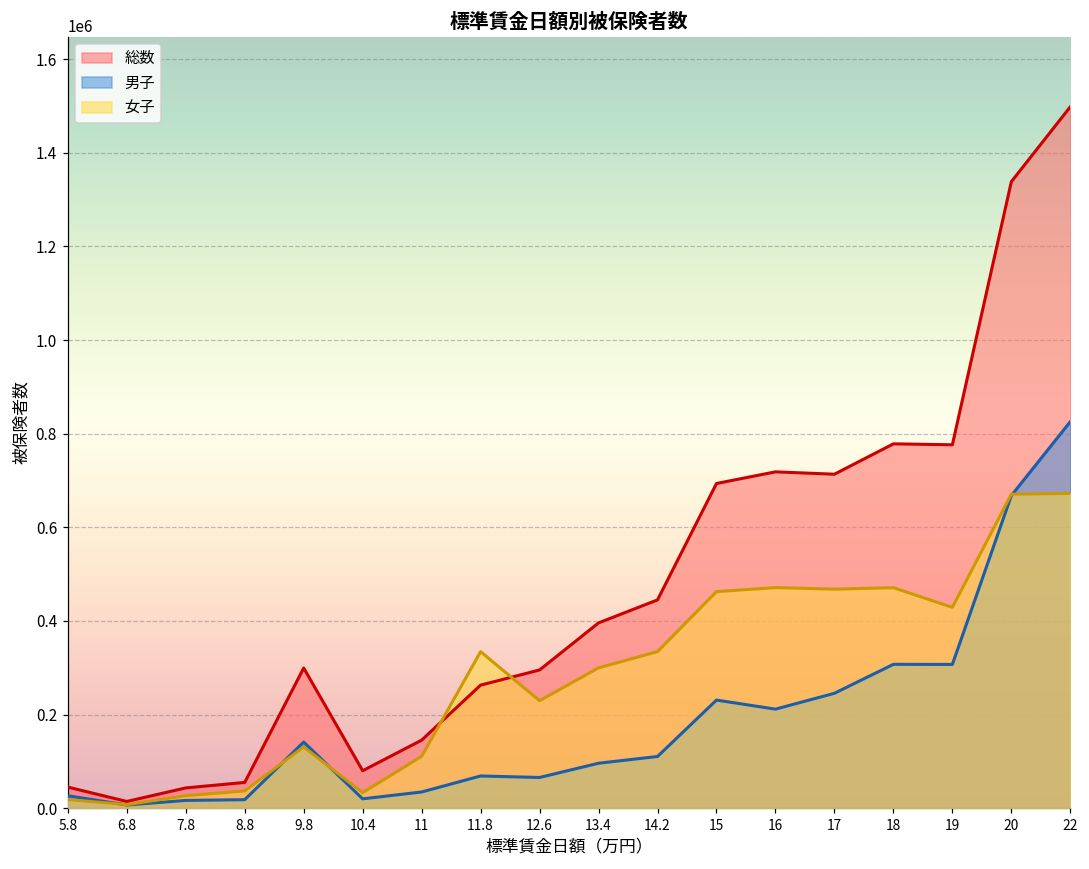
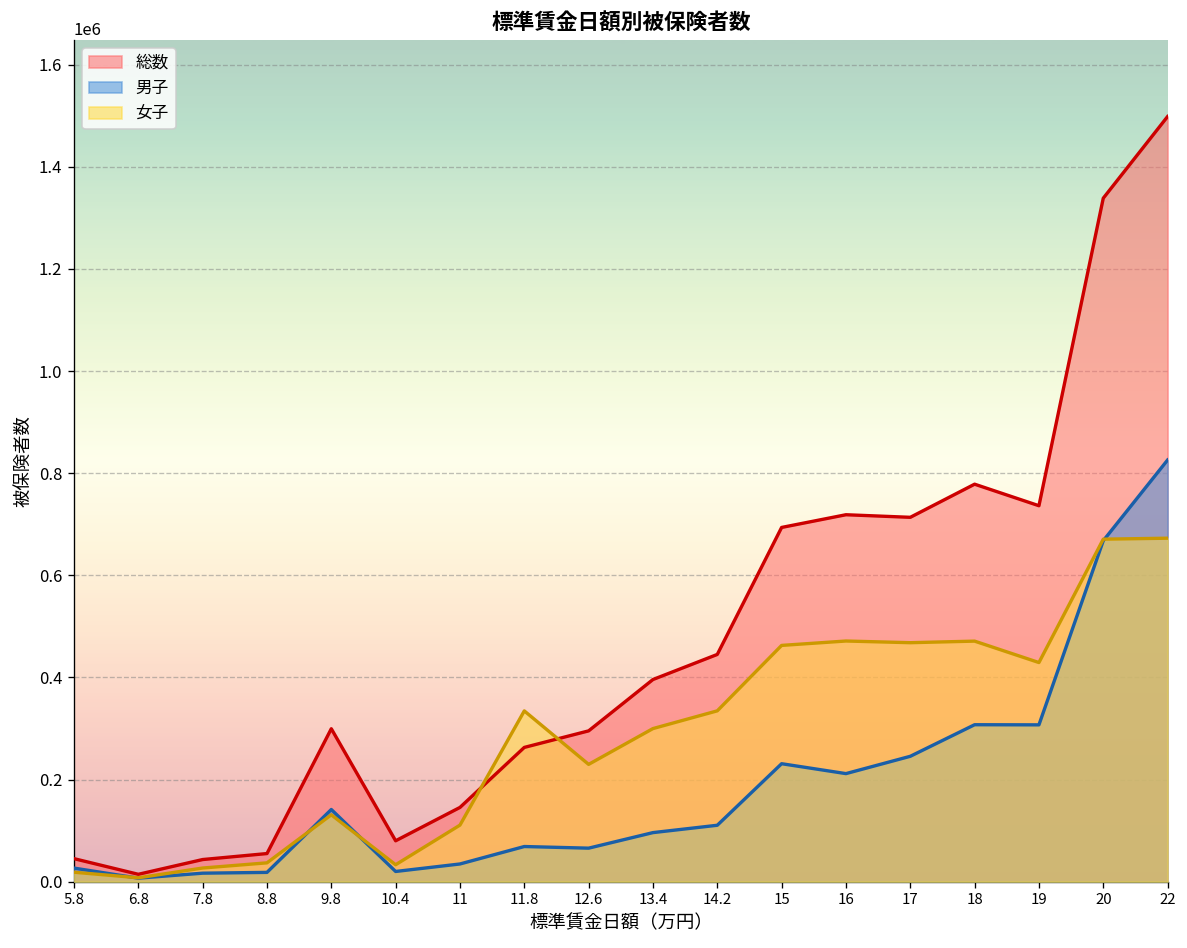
  {
    "総数": {
      "5.8": 50000,
      "6.8": 10000,
      "7.8": 40000,
      "8.8": 60000,
      "9.8": 300000,
      "10.4": 80000,
      "11": 150000,
      "11.8": 260000,
      "12.6": 300000,
      "13.4": 400000,
      "14.2": 450000,
      "15": 690000,
      "16": 720000,
      "17": 710000,
      "18": 780000,
-     "19": 780000,
+     "19": 740000,
      "20": 1340000,
      "22": 1500000
    },
    "男子": {
      "5.8": 30000,
      "7.8": 20000,
      "8.8": 20000,
      "9.8": 140000,
      "10.4": 20000,
      "11": 30000,
      "11.8": 70000,
      "12.6": 70000,
      "13.4": 100000,
      "14.2": 110000,
      "15": 230000,
      "16": 210000,
      "17": 250000,
      "18": 310000,
      "19": 310000,
      "22": 830000
    },
    "女子": {
      "5.8": 20000,
      "7.8": 30000,
      "8.8": 40000,
      "9.8": 130000,
      "10.4": 30000,
      "11": 110000,
      "11.8": 330000,
      "12.6": 230000,
      "13.4": 300000,
      "14.2": 330000,
      "15": 460000,
      "16": 470000,
      "17": 470000,
      "18": 470000,
      "19": 430000,
      "22": 670000
    }
  }
